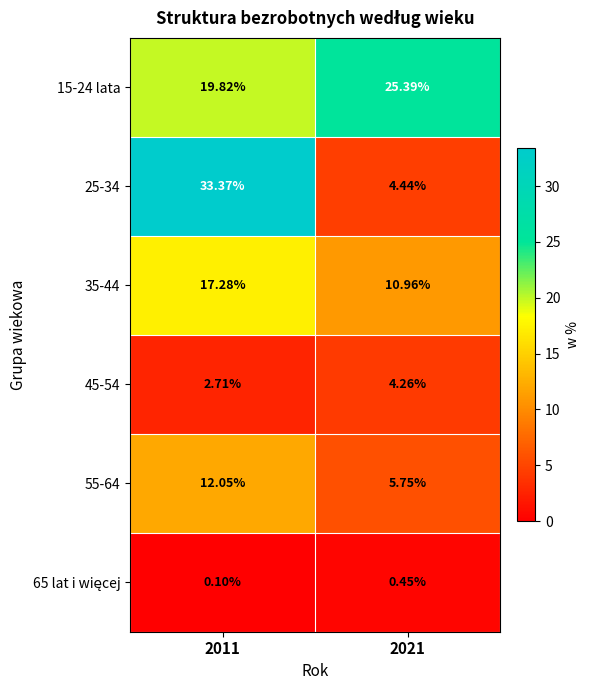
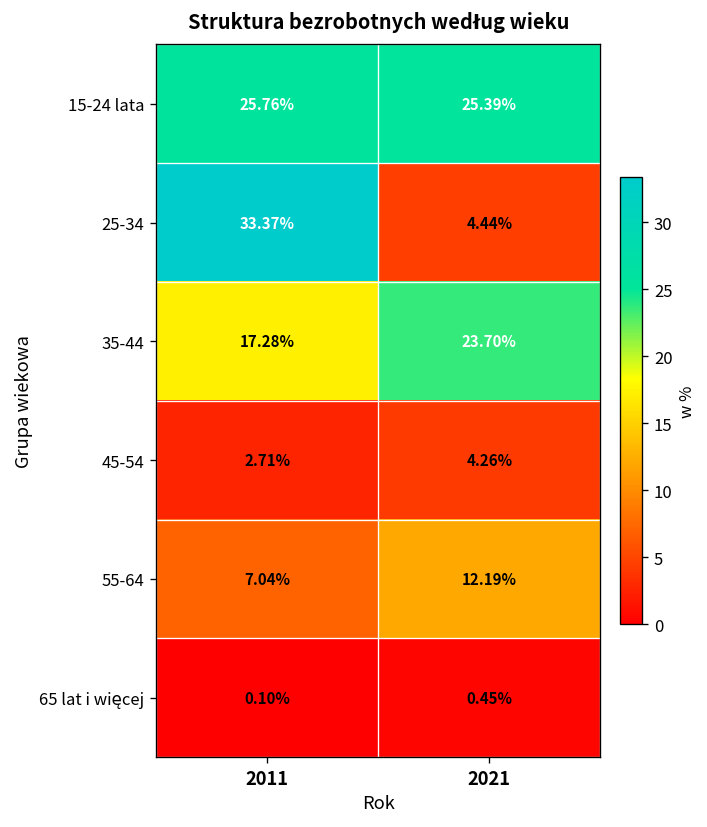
  {
    "15-24 lata": {
-     "2011": "19.82%",
+     "2011": "25.76%",
      "2021": "25.39%"
    },
    "25-34": {
      "2011": "33.37%",
      "2021": "4.44%"
    },
    "35-44": {
      "2011": "17.28%",
-     "2021": "10.96%"
+     "2021": "23.70%"
    },
    "45-54": {
      "2011": "2.71%",
      "2021": "4.26%"
    },
    "55-64": {
-     "2011": "12.05%",
-     "2021": "5.75%"
+     "2011": "7.04%",
+     "2021": "12.19%"
    },
    "65 lat i więcej": {
      "2011": "0.10%",
      "2021": "0.45%"
    }
  }
